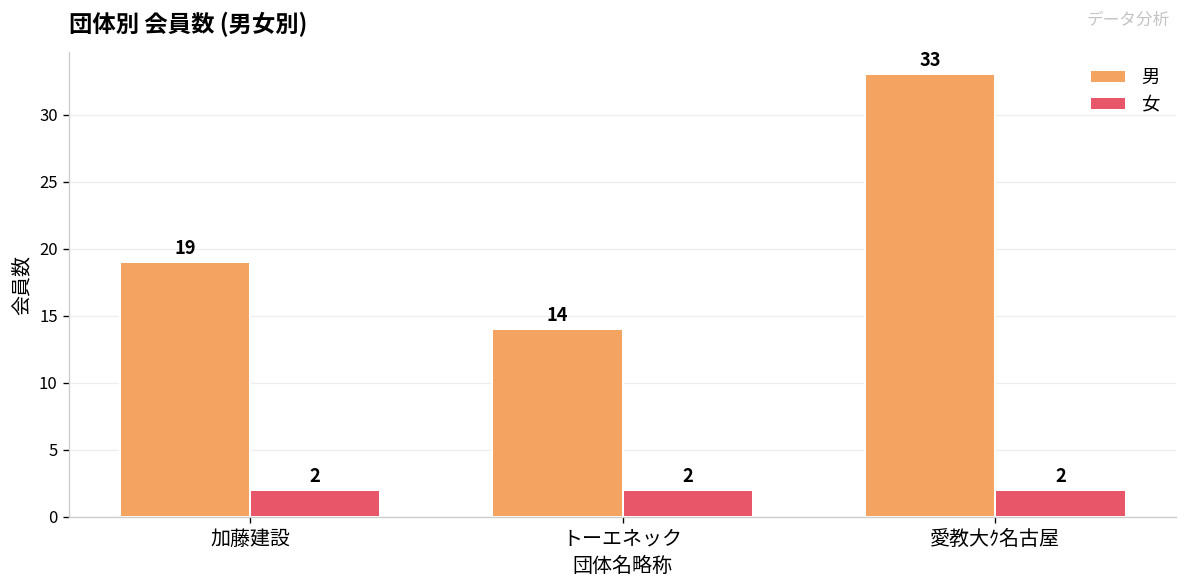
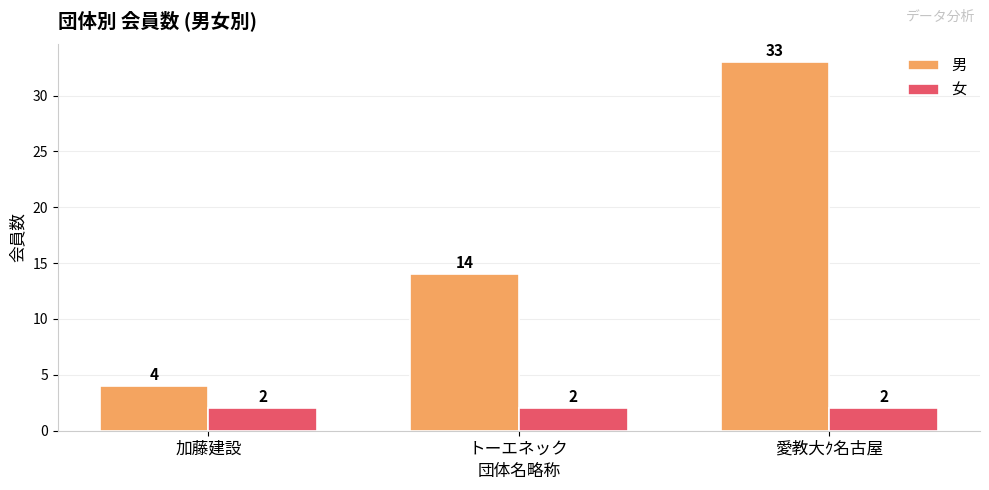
  {
    "男": {
-     "加藤建設": 19,
+     "加藤建設": 4,
      "トーエネック": 14,
      "愛教大ｸ名古屋": 33
    },
    "女": {
      "加藤建設": 2,
      "トーエネック": 2,
      "愛教大ｸ名古屋": 2
    }
  }
